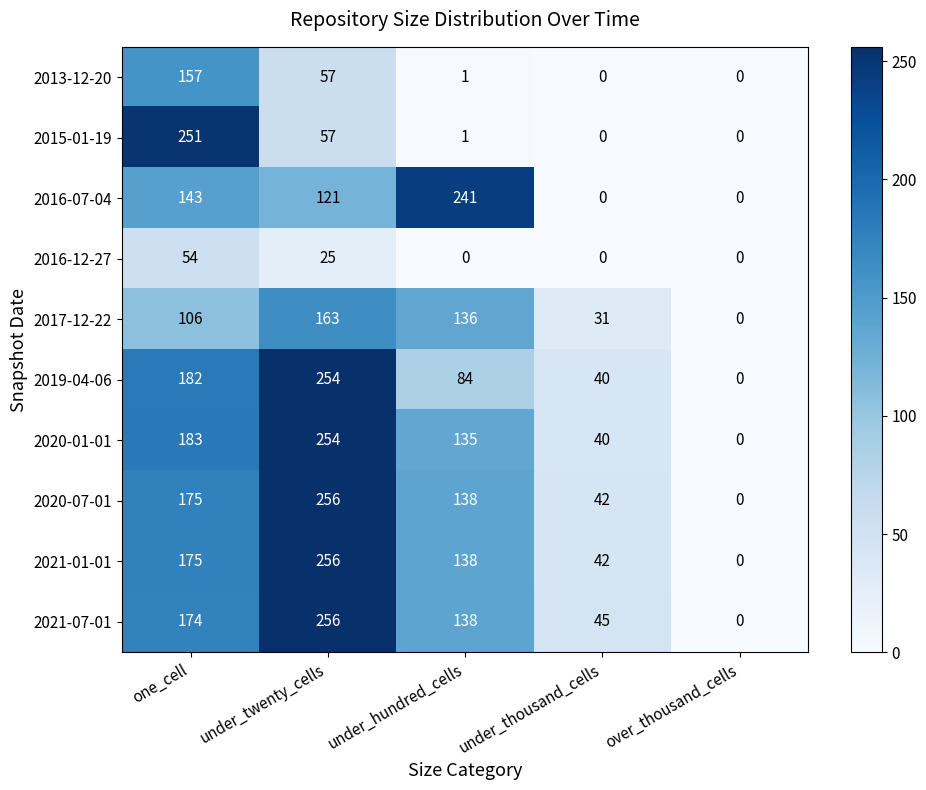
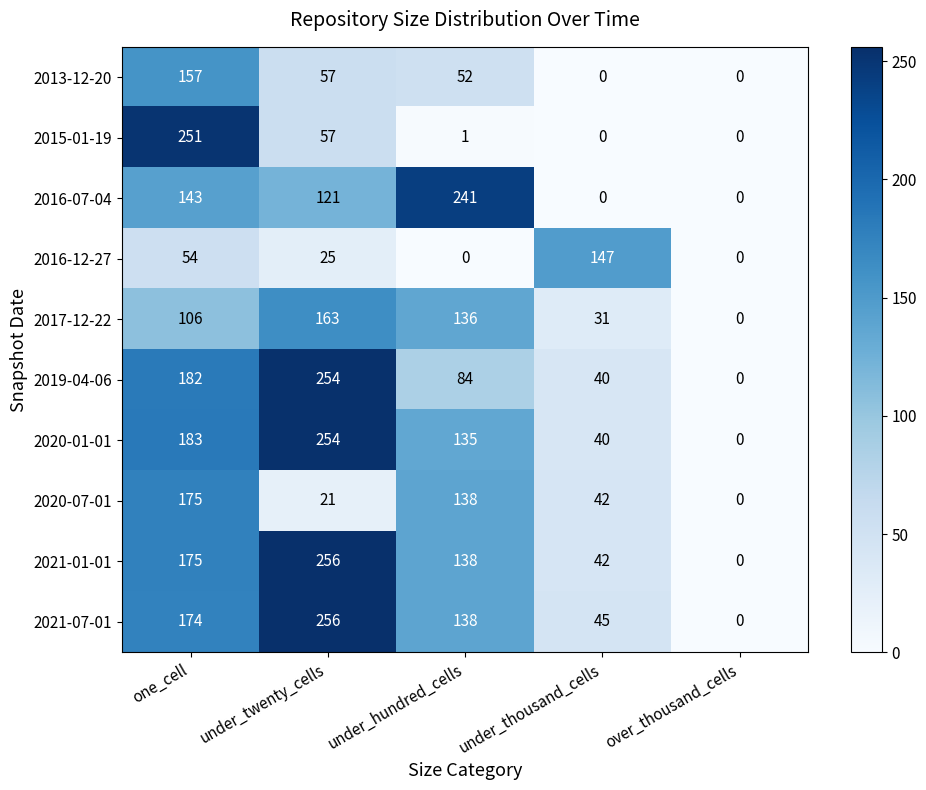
  {
    "2013-12-20": {
      "one_cell": 157,
      "under_twenty_cells": 57,
-     "under_hundred_cells": 1,
+     "under_hundred_cells": 52,
      "under_thousand_cells": 0,
      "over_thousand_cells": 0
    },
    "2015-01-19": {
      "one_cell": 251,
      "under_twenty_cells": 57,
      "under_hundred_cells": 1,
      "under_thousand_cells": 0,
      "over_thousand_cells": 0
    },
    "2016-07-04": {
      "one_cell": 143,
      "under_twenty_cells": 121,
      "under_hundred_cells": 241,
      "under_thousand_cells": 0,
      "over_thousand_cells": 0
    },
    "2016-12-27": {
      "one_cell": 54,
      "under_twenty_cells": 25,
      "under_hundred_cells": 0,
-     "under_thousand_cells": 0,
+     "under_thousand_cells": 147,
      "over_thousand_cells": 0
    },
    "2017-12-22": {
      "one_cell": 106,
      "under_twenty_cells": 163,
      "under_hundred_cells": 136,
      "under_thousand_cells": 31,
      "over_thousand_cells": 0
    },
    "2019-04-06": {
      "one_cell": 182,
      "under_twenty_cells": 254,
      "under_hundred_cells": 84,
      "under_thousand_cells": 40,
      "over_thousand_cells": 0
    },
    "2020-01-01": {
      "one_cell": 183,
      "under_twenty_cells": 254,
      "under_hundred_cells": 135,
      "under_thousand_cells": 40,
      "over_thousand_cells": 0
    },
    "2020-07-01": {
      "one_cell": 175,
-     "under_twenty_cells": 256,
+     "under_twenty_cells": 21,
      "under_hundred_cells": 138,
      "under_thousand_cells": 42,
      "over_thousand_cells": 0
    },
    "2021-01-01": {
      "one_cell": 175,
      "under_twenty_cells": 256,
      "under_hundred_cells": 138,
      "under_thousand_cells": 42,
      "over_thousand_cells": 0
    },
    "2021-07-01": {
      "one_cell": 174,
      "under_twenty_cells": 256,
      "under_hundred_cells": 138,
      "under_thousand_cells": 45,
      "over_thousand_cells": 0
    }
  }
